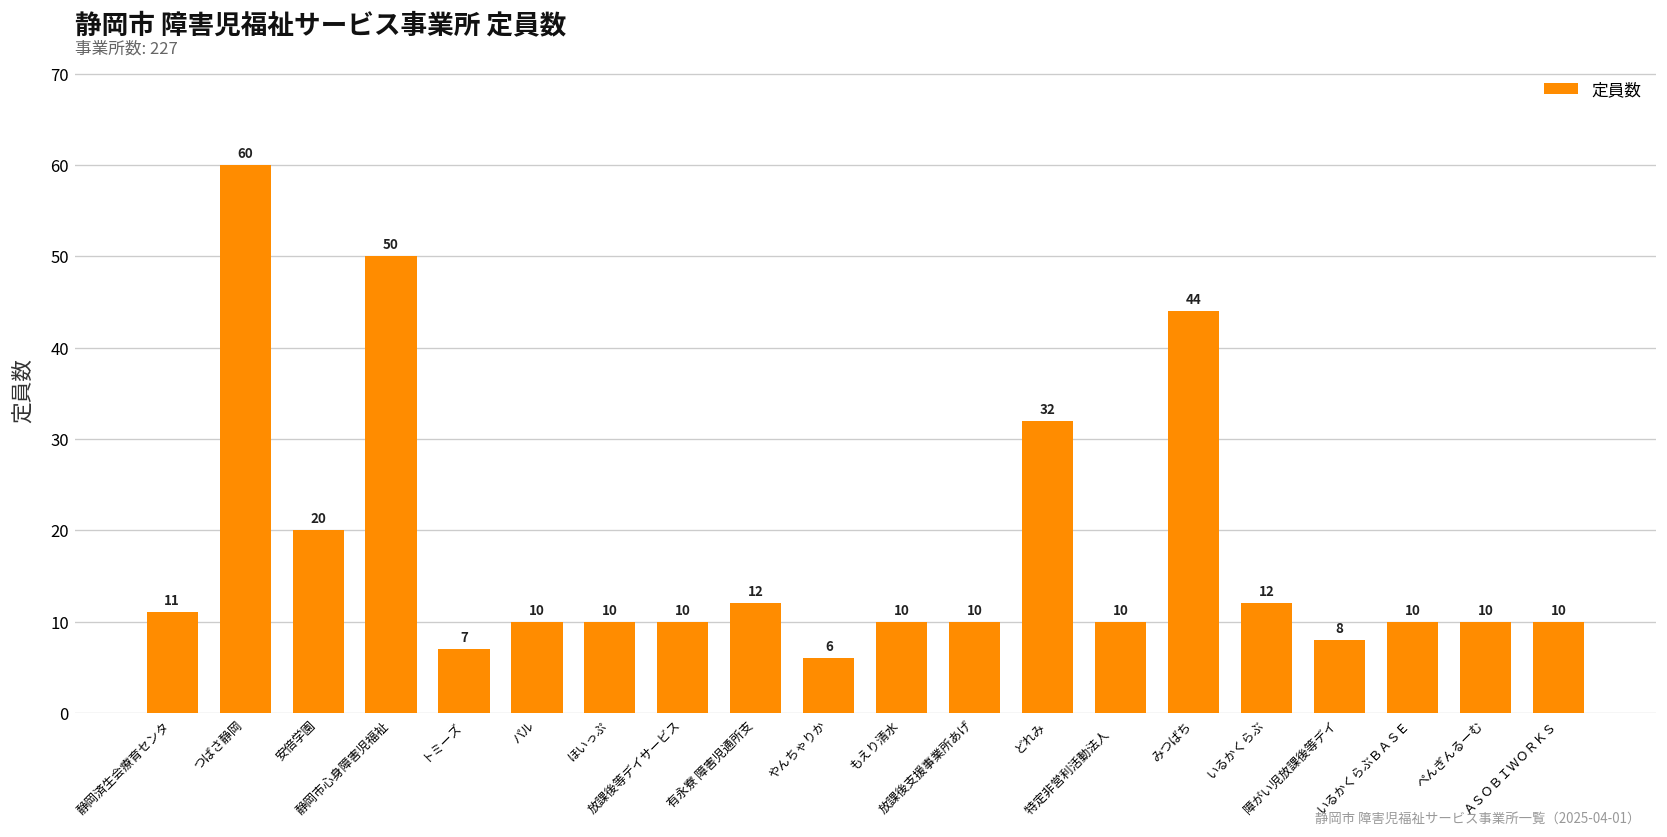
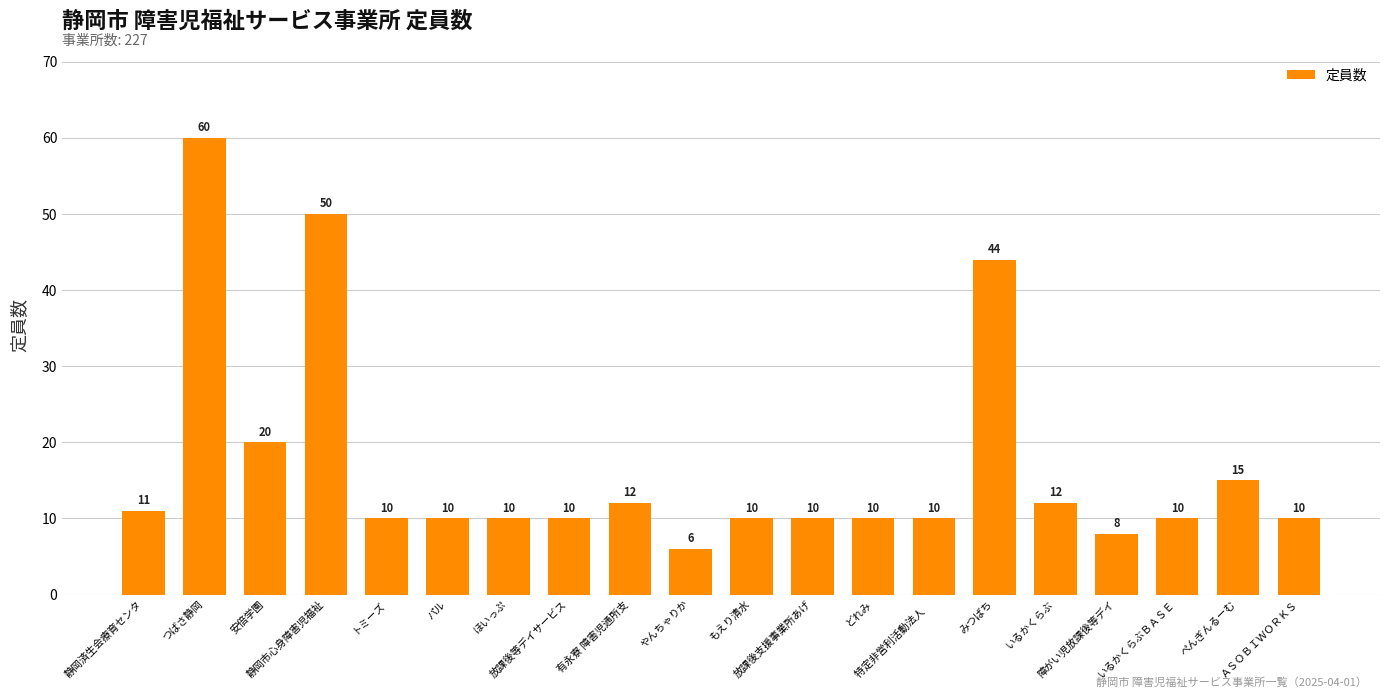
  {
    "静岡済生会療育センタ": 11,
    "つばさ静岡": 60,
    "安倍学園": 20,
    "静岡市心身障害児福祉": 50,
-   "トミーズ": 7,
+   "トミーズ": 10,
    "パル": 10,
    "ほいっぷ": 10,
    "放課後等デイサービス": 10,
    "有永寮 障害児通所支": 12,
    "やんちゃりか": 6,
    "もえり清水": 10,
    "放課後支援事業所あげ": 10,
-   "どれみ": 32,
+   "どれみ": 10,
    "特定非営利活動法人": 10,
    "みつばち": 44,
    "いるかくらぶ": 12,
    "障がい児放課後等デイ": 8,
    "いるかくらぶＢＡＳＥ": 10,
-   "ぺんぎんるーむ": 10,
+   "ぺんぎんるーむ": 15,
    "ＡＳＯＢＩＷＯＲＫＳ": 10
  }
